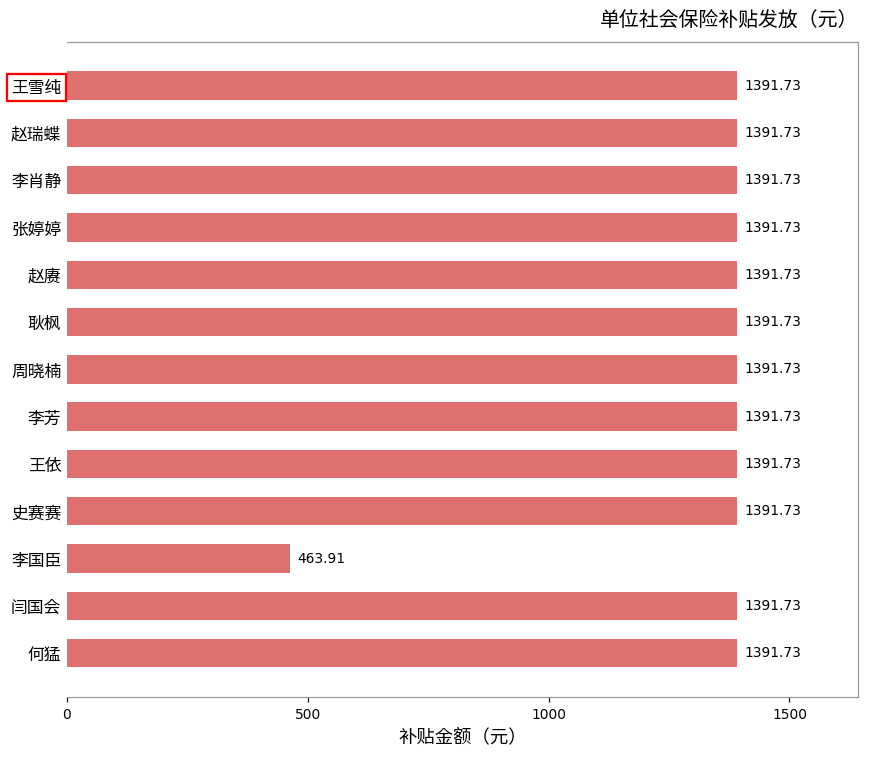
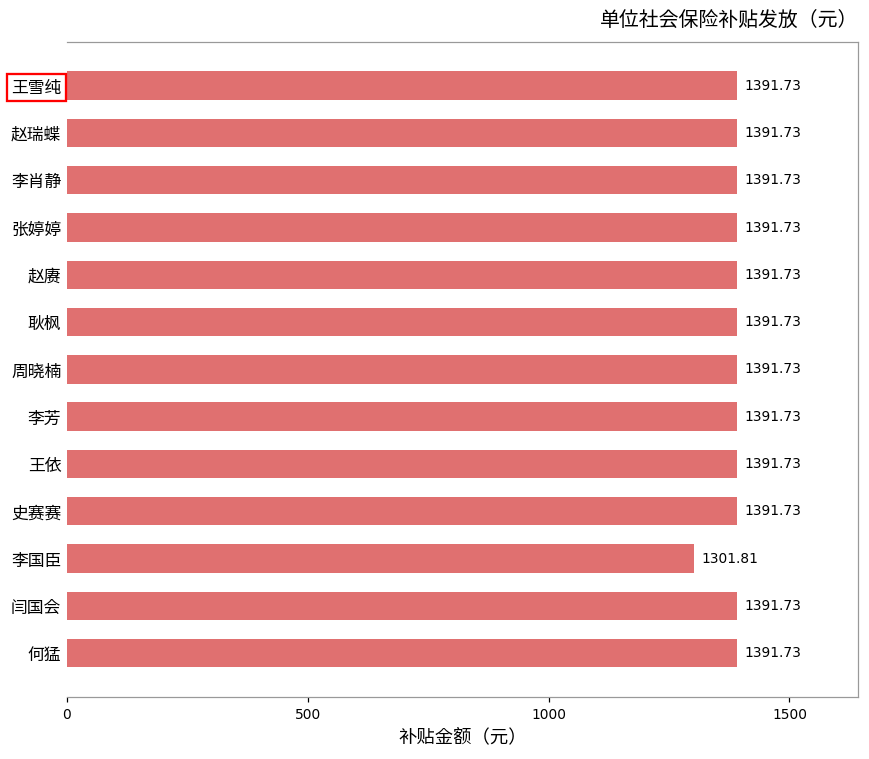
  {
    "王雪纯": 1391.73,
    "赵瑞蝶": 1391.73,
    "李肖静": 1391.73,
    "张婷婷": 1391.73,
    "赵赓": 1391.73,
    "耿枫": 1391.73,
    "周晓楠": 1391.73,
    "李芳": 1391.73,
    "王依": 1391.73,
    "史赛赛": 1391.73,
-   "李国臣": 463.91,
+   "李国臣": 1301.81,
    "闫国会": 1391.73,
    "何猛": 1391.73
  }
